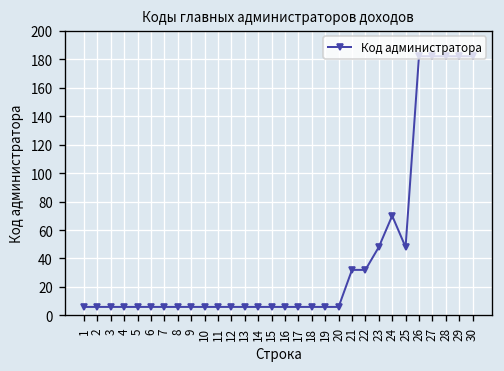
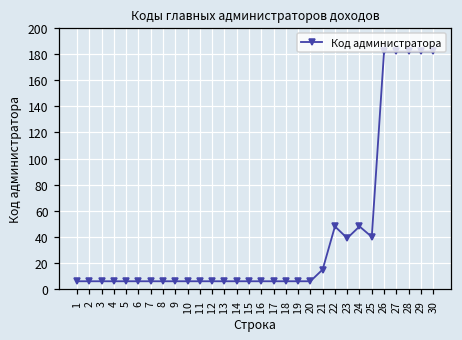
  {
    "1": 6,
    "2": 6,
    "3": 6,
    "4": 6,
    "5": 6,
    "6": 6,
    "7": 6,
    "8": 6,
    "9": 6,
    "10": 6,
    "11": 6,
    "12": 6,
    "13": 6,
    "14": 6,
    "15": 6,
    "16": 6,
    "17": 6,
    "18": 6,
    "19": 6,
    "20": 6,
-   "21": 32,
-   "22": 32,
-   "23": 48,
-   "24": 70,
-   "25": 48
+   "21": 15,
+   "22": 48,
+   "23": 39,
+   "24": 48,
+   "25": 40
  }
